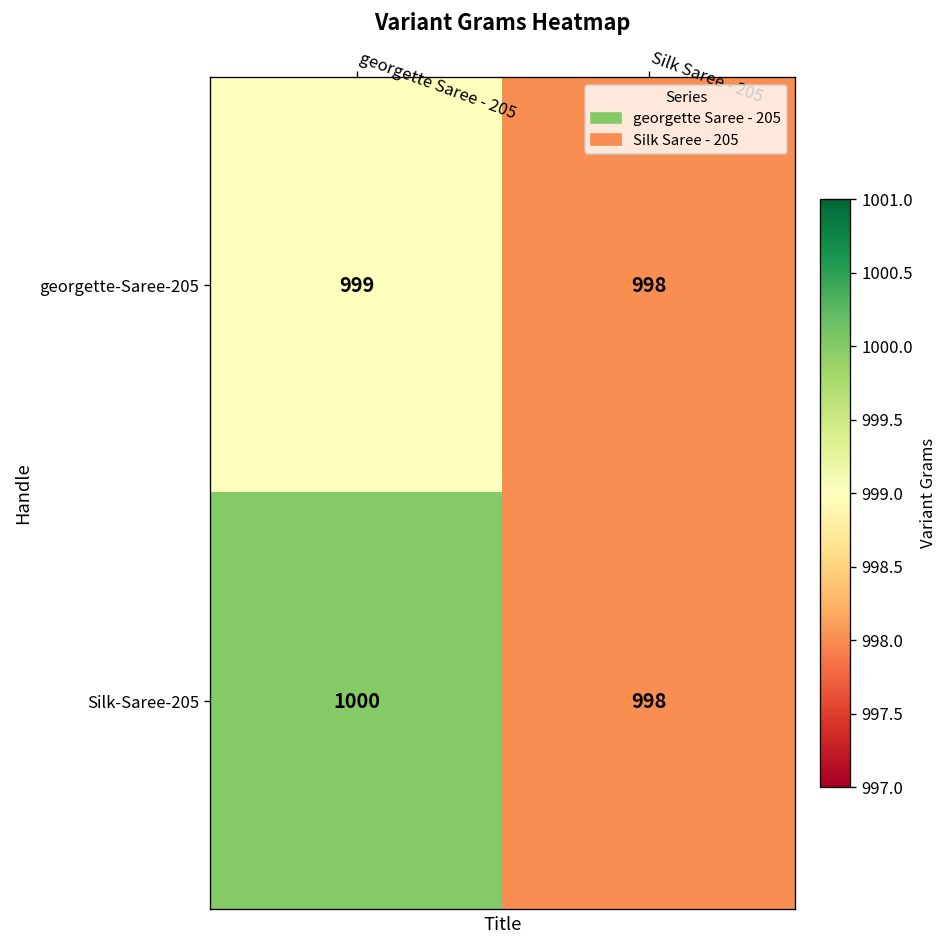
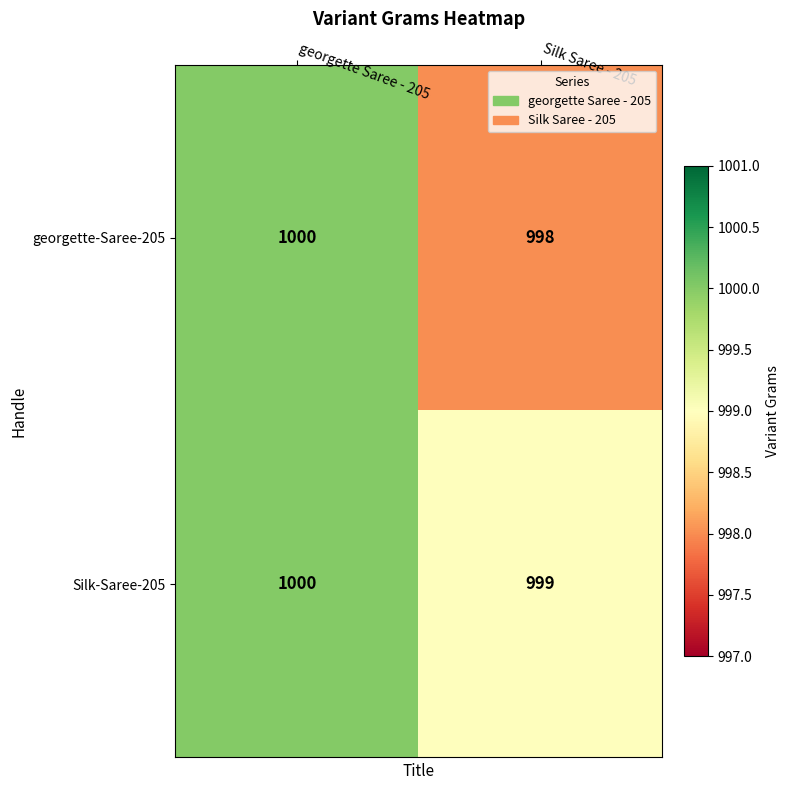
  {
    "georgette-Saree-205": {
-     "georgette Saree - 205": 999,
+     "georgette Saree - 205": 1000,
      "Silk Saree - 205": 998
    },
    "Silk-Saree-205": {
      "georgette Saree - 205": 1000,
-     "Silk Saree - 205": 998
+     "Silk Saree - 205": 999
    }
  }
